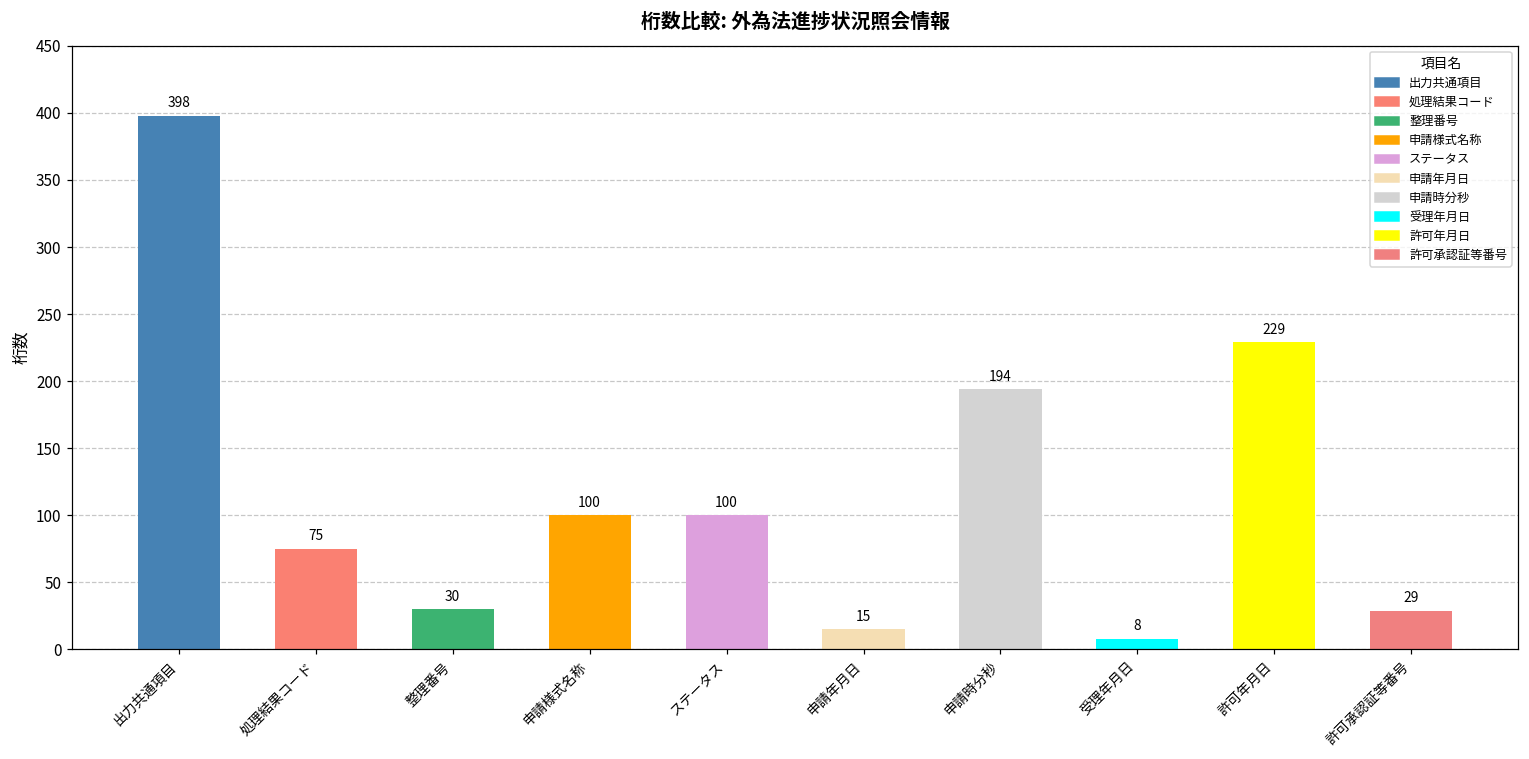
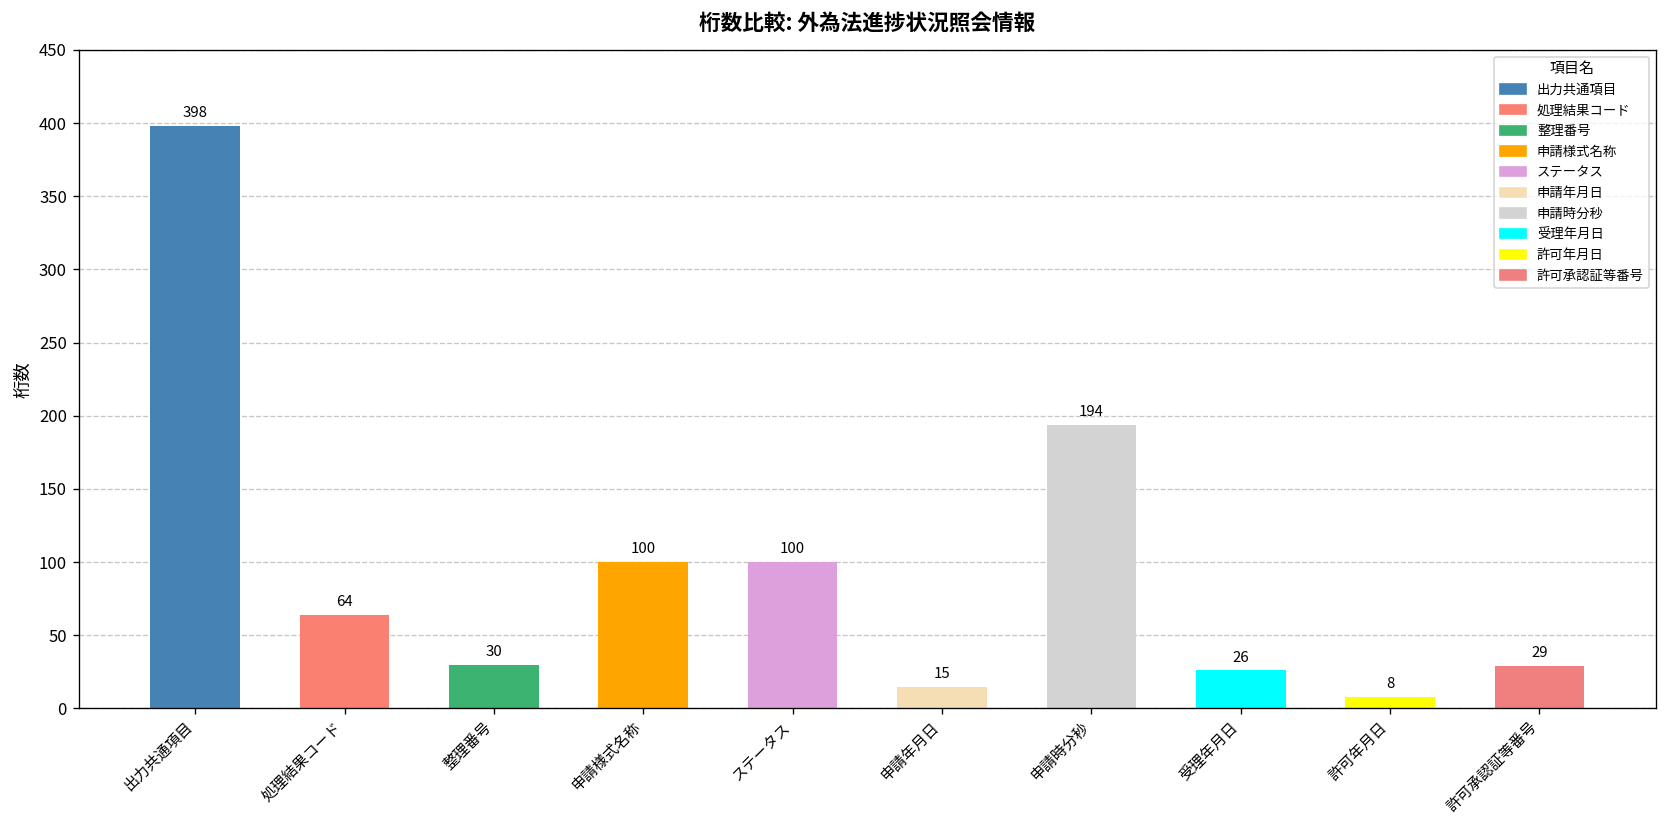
  {
    "出力共通項目": 398,
-   "処理結果コード": 75,
+   "処理結果コード": 64,
    "整理番号": 30,
    "申請様式名称": 100,
    "ステータス": 100,
    "申請年月日": 15,
    "申請時分秒": 194,
-   "受理年月日": 8,
-   "許可年月日": 229,
+   "受理年月日": 26,
+   "許可年月日": 8,
    "許可承認証等番号": 29
  }
